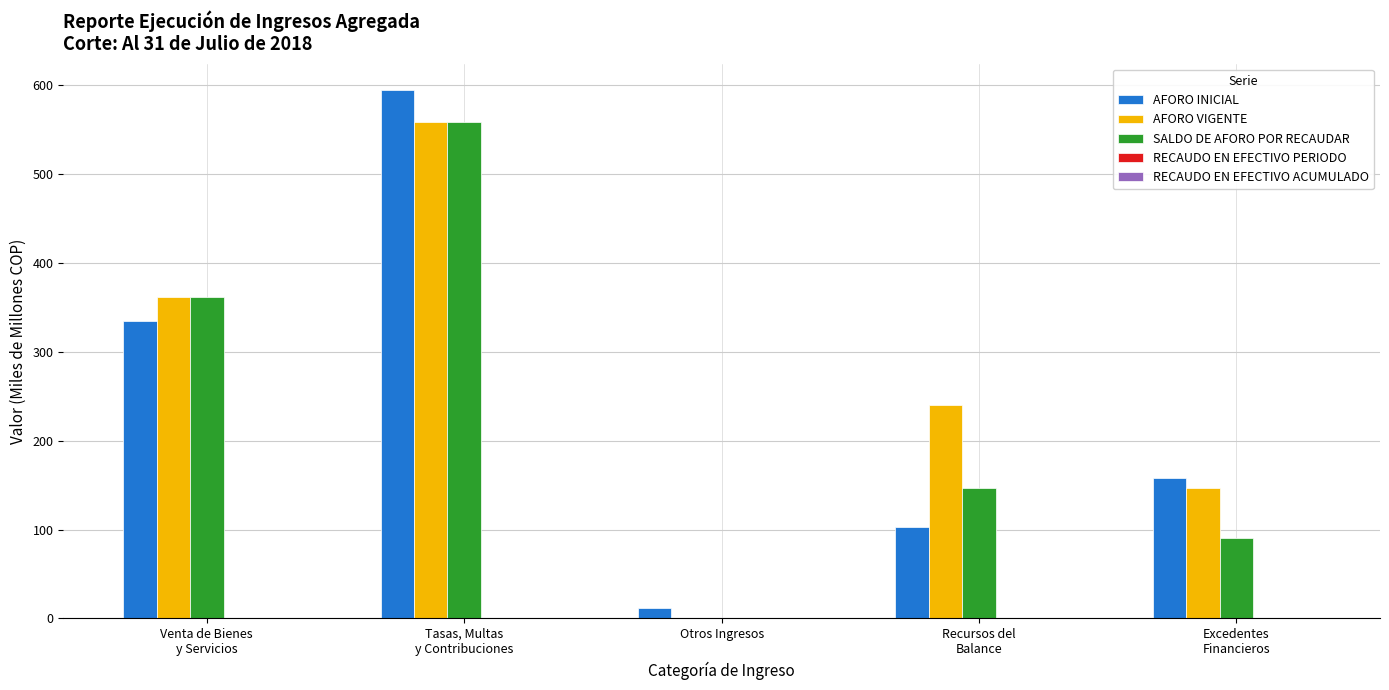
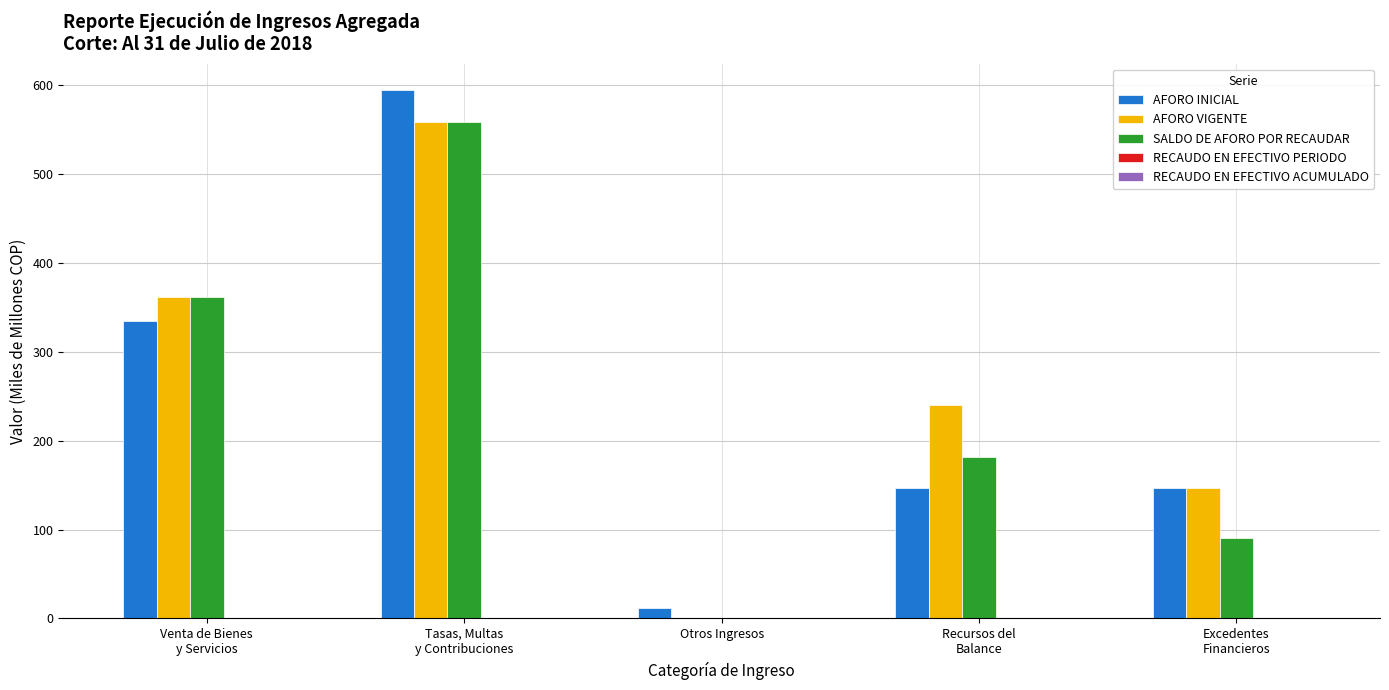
  {
    "AFORO INICIAL": {
      "Venta de Bienes y Servicios": 330,
      "Tasas, Multas y Contribuciones": 590,
      "Otros Ingresos": 10,
-     "Recursos del Balance": 100,
-     "Excedentes Financieros": 160
+     "Recursos del Balance": 150,
+     "Excedentes Financieros": 150
    },
    "AFORO VIGENTE": {
      "Venta de Bienes y Servicios": 360,
      "Tasas, Multas y Contribuciones": 560,
      "Otros Ingresos": 0,
      "Recursos del Balance": 240,
      "Excedentes Financieros": 150
    },
    "SALDO DE AFORO POR RECAUDAR": {
      "Venta de Bienes y Servicios": 360,
      "Tasas, Multas y Contribuciones": 560,
      "Otros Ingresos": 0,
-     "Recursos del Balance": 150,
+     "Recursos del Balance": 180,
      "Excedentes Financieros": 90
    },
    "RECAUDO EN EFECTIVO PERIODO": {
      "Venta de Bienes y Servicios": 0,
      "Tasas, Multas y Contribuciones": 0,
      "Otros Ingresos": 0,
      "Recursos del Balance": 0,
      "Excedentes Financieros": 0
    },
    "RECAUDO EN EFECTIVO ACUMULADO": {
      "Venta de Bienes y Servicios": 0,
      "Tasas, Multas y Contribuciones": 0,
      "Otros Ingresos": 0,
      "Recursos del Balance": 0,
      "Excedentes Financieros": 0
    }
  }
